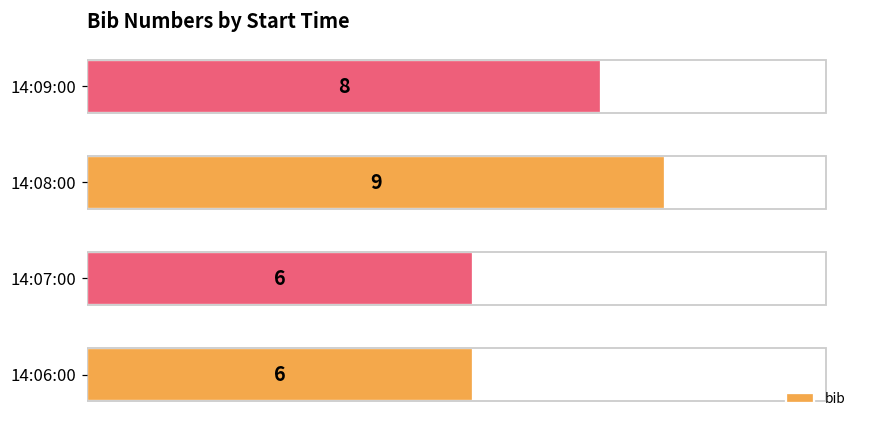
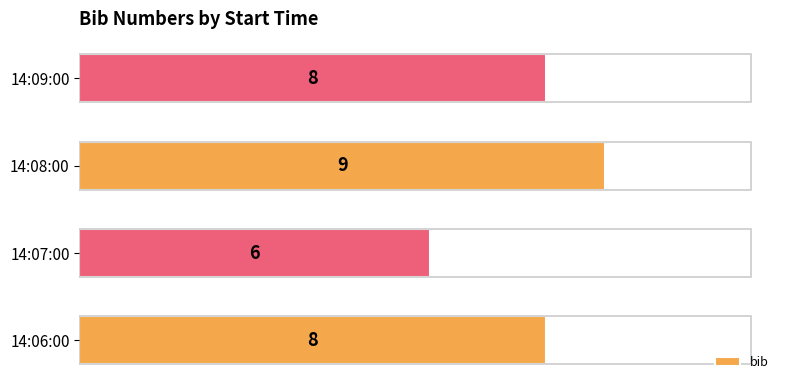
  {
    "bib": {
-     "14:06:00": 6
+     "14:06:00": 8
    }
  }
